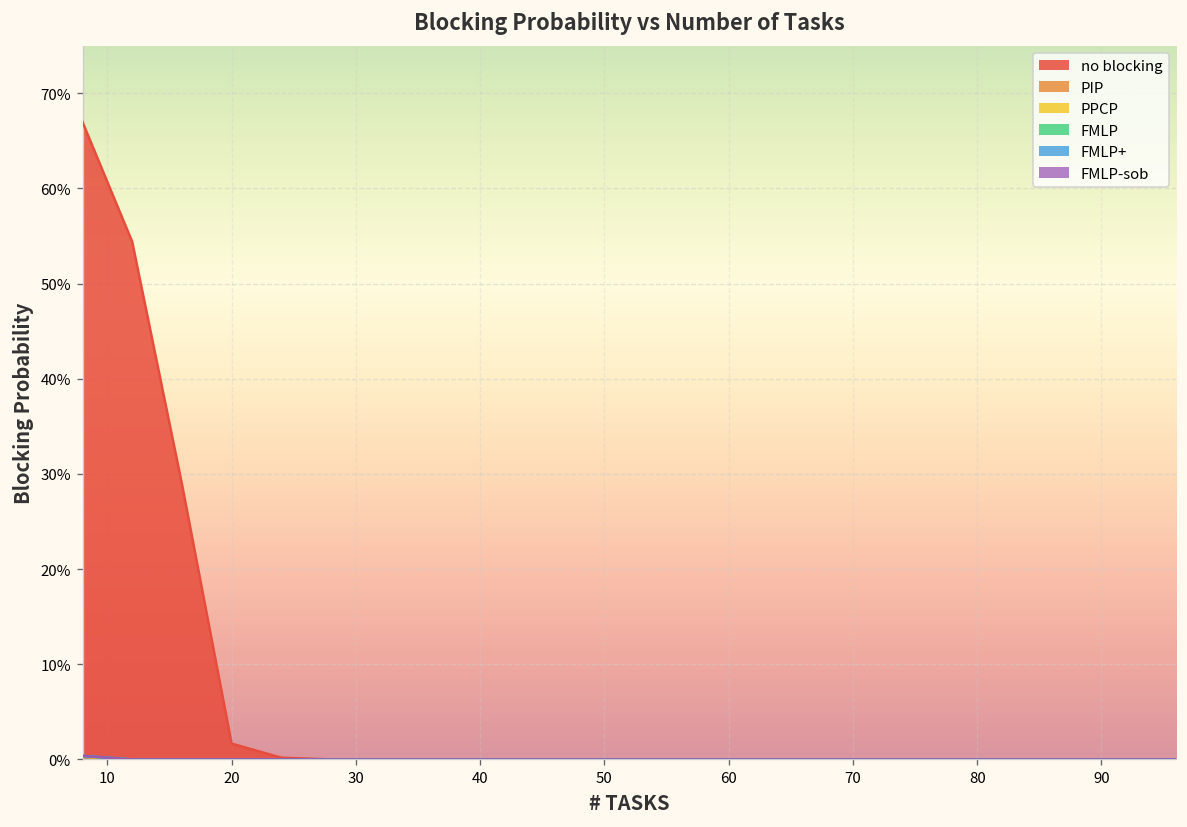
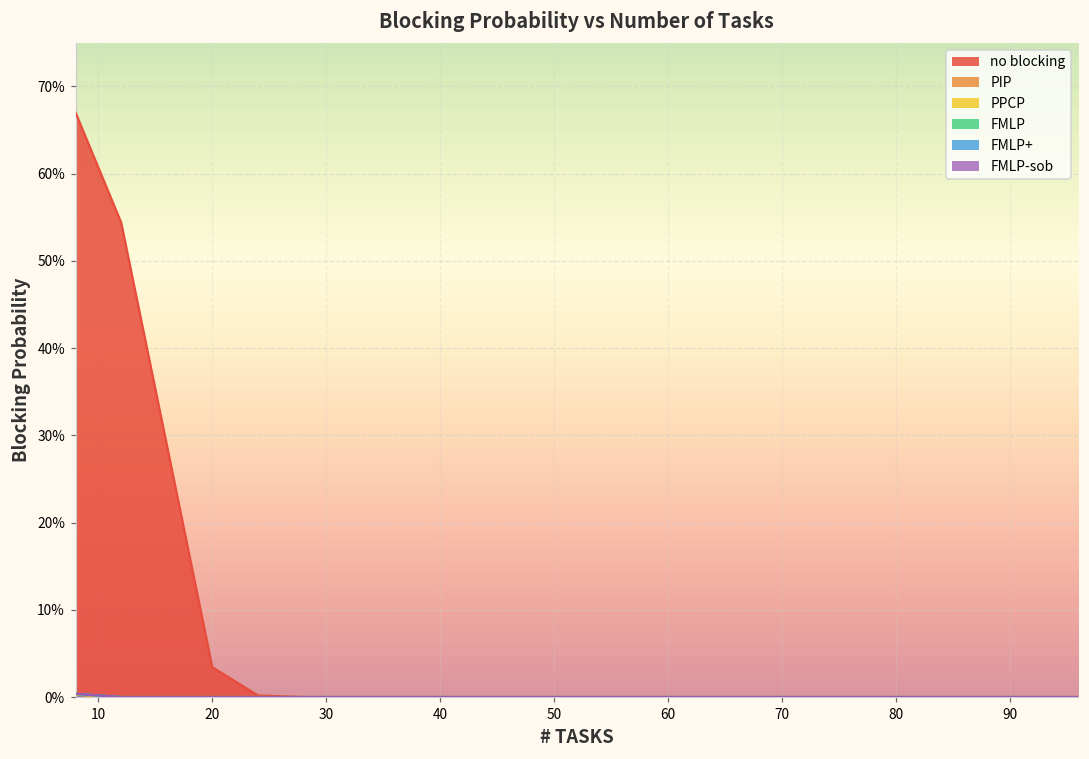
  {
    "no blocking": {
-     "20": "2%"
+     "20": "3%"
    }
  }
